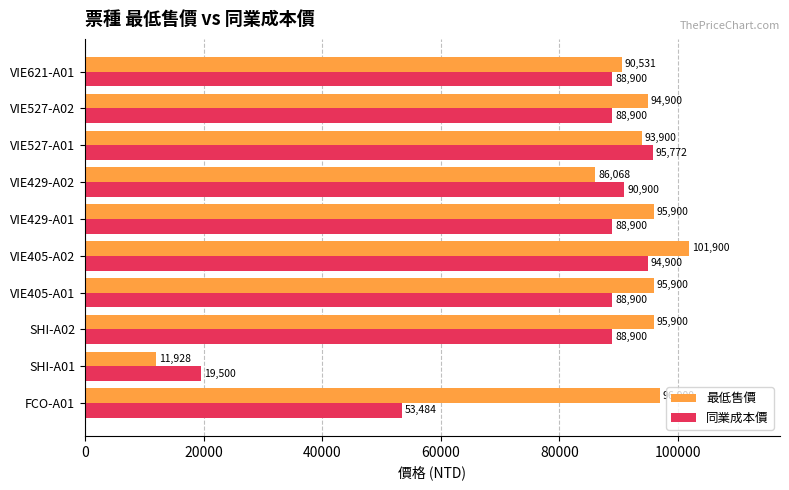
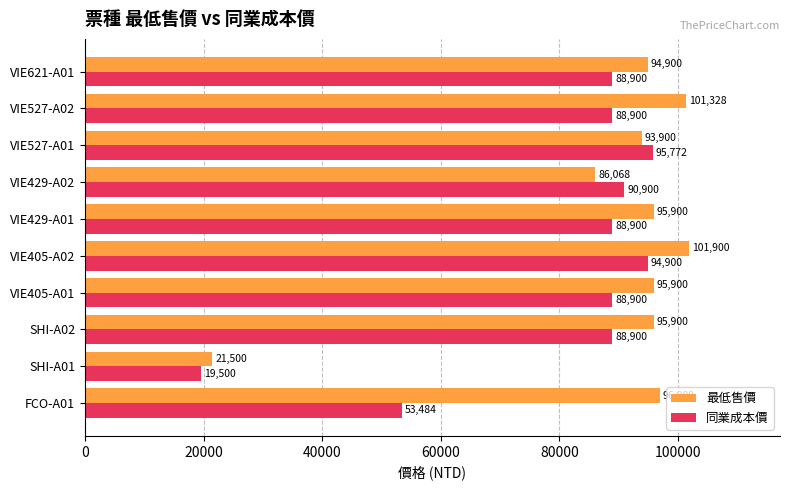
  {
    "最低售價": {
-     "VIE621-A01": "90,531",
-     "VIE527-A02": "94,900",
+     "VIE621-A01": "94,900",
+     "VIE527-A02": "101,328",
      "VIE527-A01": "93,900",
      "VIE429-A02": "86,068",
      "VIE429-A01": "95,900",
      "VIE405-A02": "101,900",
      "VIE405-A01": "95,900",
      "SHI-A02": "95,900",
-     "SHI-A01": "11,928"
+     "SHI-A01": "21,500"
    },
    "同業成本價": {
      "VIE621-A01": "88,900",
      "VIE527-A02": "88,900",
      "VIE527-A01": "95,772",
      "VIE429-A02": "90,900",
      "VIE429-A01": "88,900",
      "VIE405-A02": "94,900",
      "VIE405-A01": "88,900",
      "SHI-A02": "88,900",
      "SHI-A01": "19,500",
      "FCO-A01": "53,484"
    }
  }
